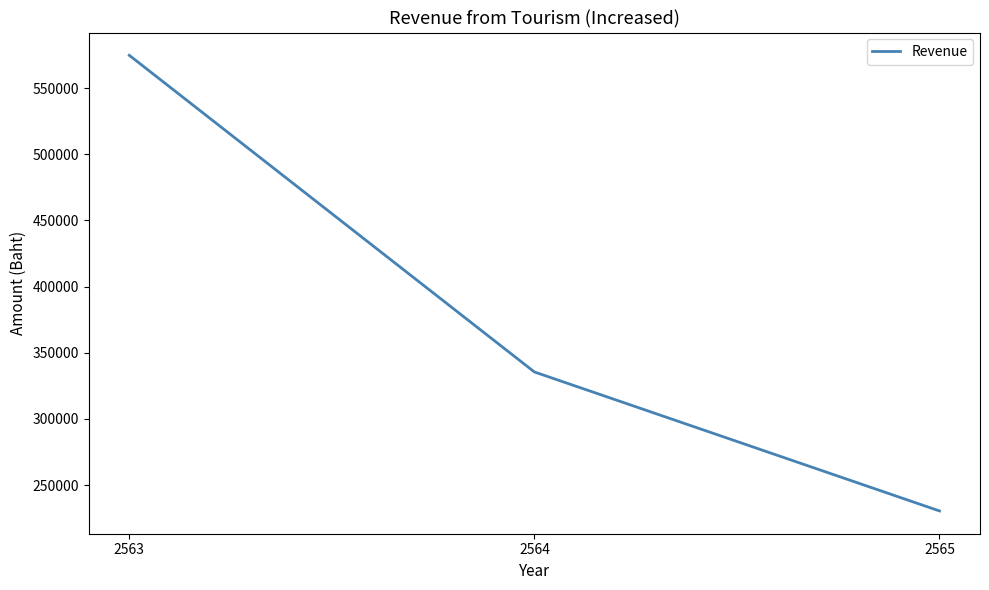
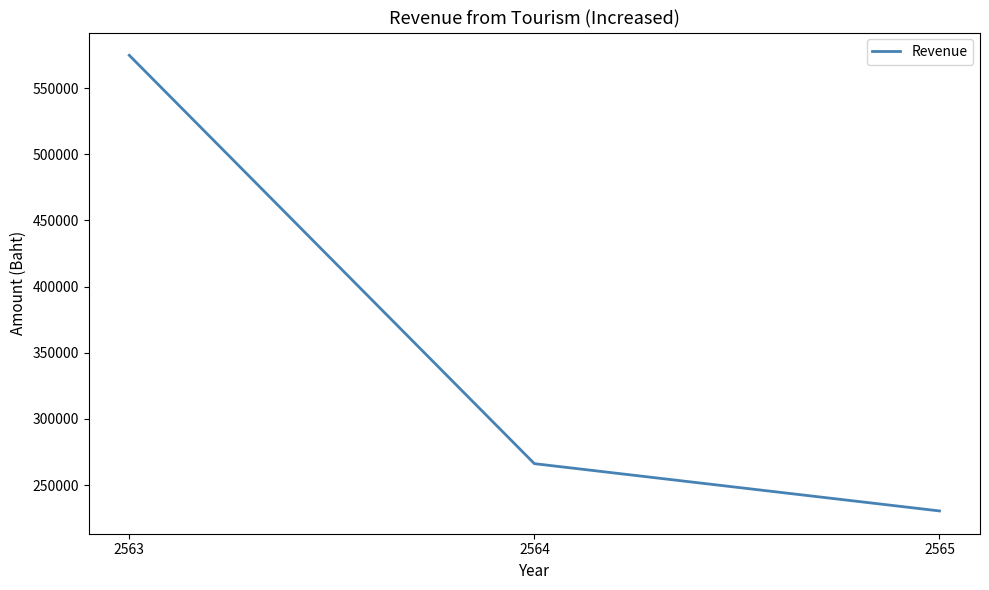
  {
    "2563": 575000,
-   "2564": 335000,
+   "2564": 266000,
    "2565": 230000
  }
